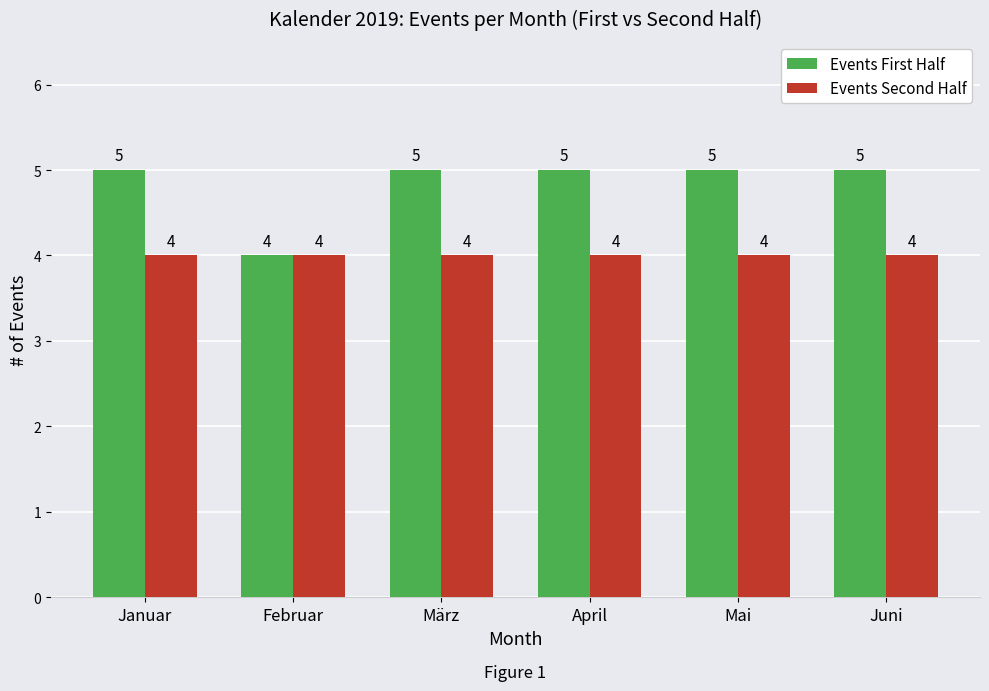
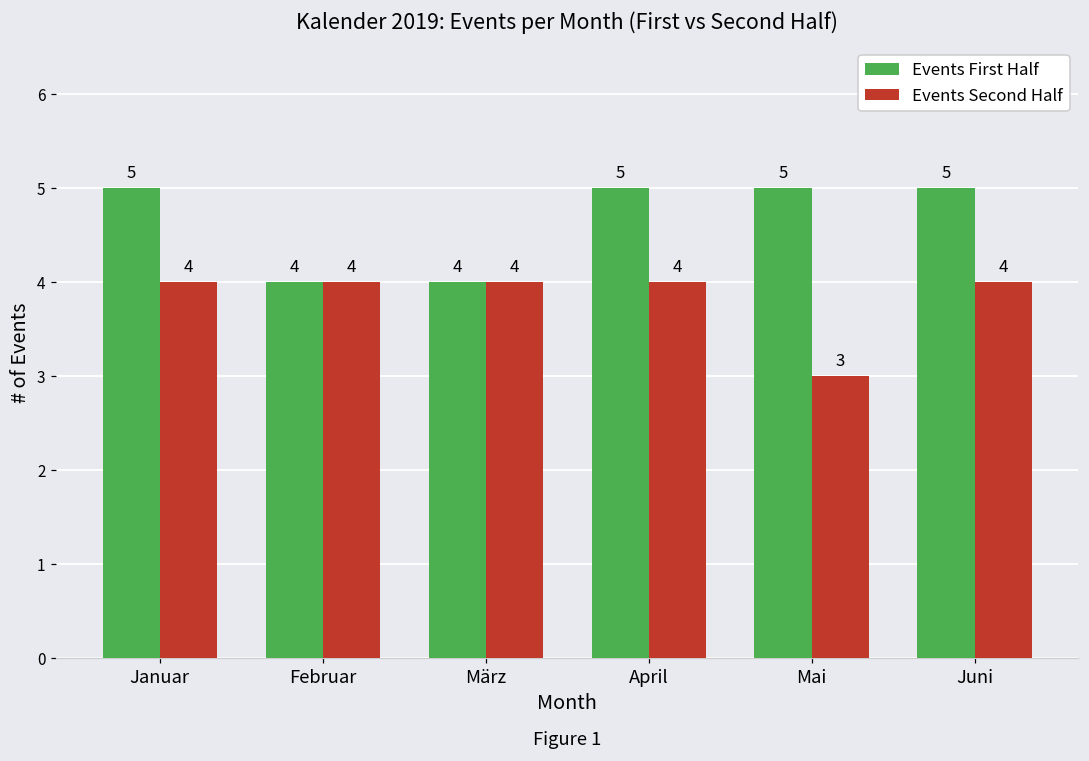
  {
    "Events First Half": {
      "Januar": 5,
      "Februar": 4,
-     "März": 5,
+     "März": 4,
      "April": 5,
      "Mai": 5,
      "Juni": 5
    },
    "Events Second Half": {
      "Januar": 4,
      "Februar": 4,
      "März": 4,
      "April": 4,
-     "Mai": 4,
+     "Mai": 3,
      "Juni": 4
    }
  }
